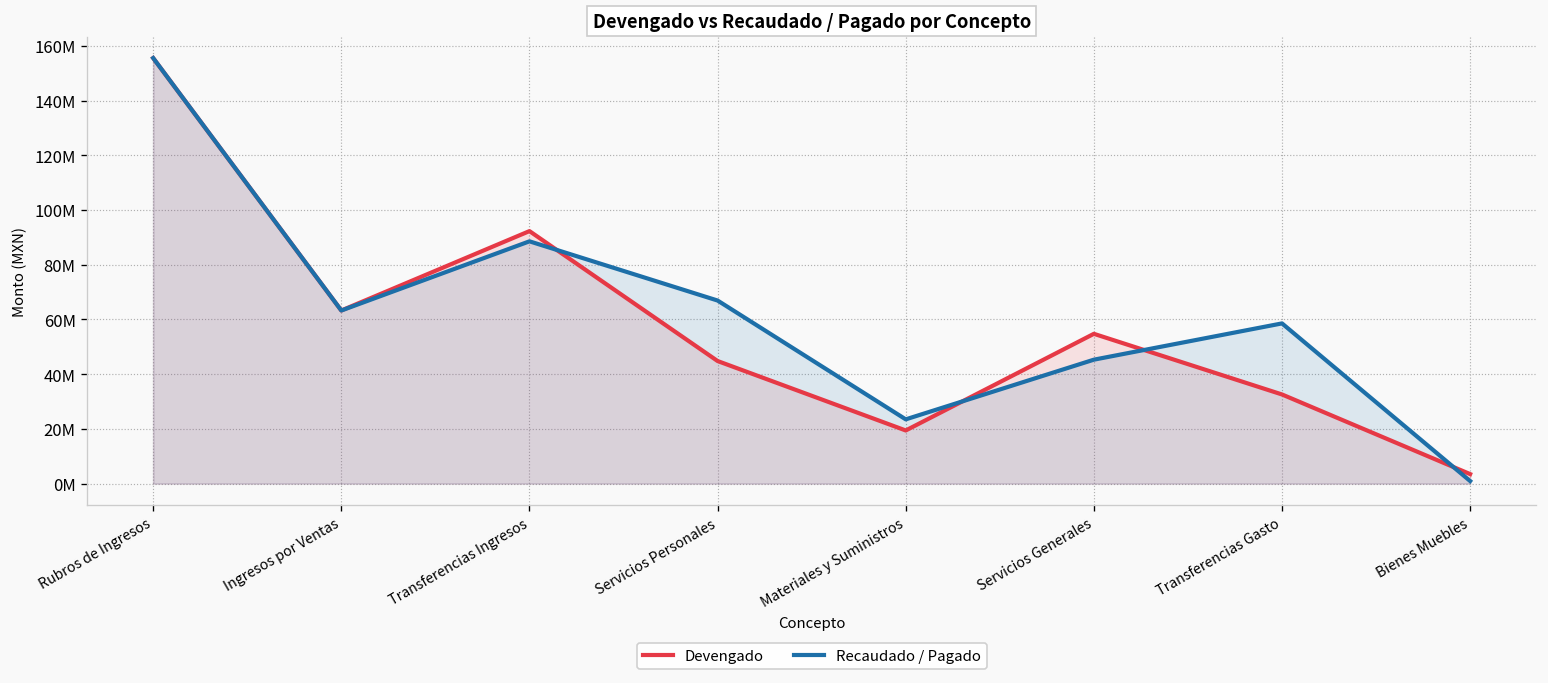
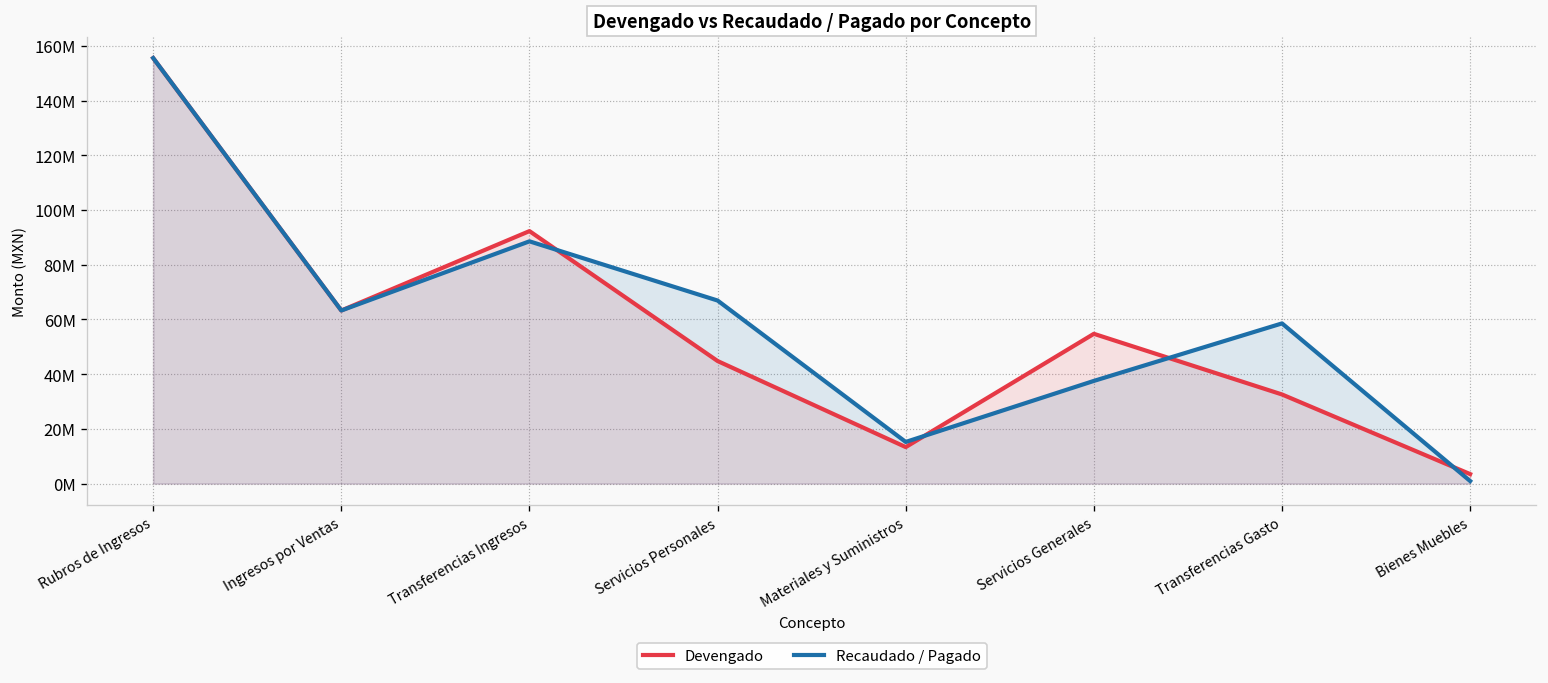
  {
    "Devengado": {
      "Transferencias Ingresos": 92000000,
      "Servicios Personales": 45000000,
-     "Materiales y Suministros": 19000000,
+     "Materiales y Suministros": 13000000,
      "Servicios Generales": 55000000,
      "Transferencias Gasto": 33000000,
      "Bienes Muebles": 3000000
    },
    "Recaudado / Pagado": {
      "Transferencias Ingresos": 89000000,
      "Servicios Personales": 67000000,
-     "Materiales y Suministros": 23000000,
-     "Servicios Generales": 45000000,
+     "Materiales y Suministros": 15000000,
+     "Servicios Generales": 38000000,
      "Transferencias Gasto": 59000000,
      "Bienes Muebles": 1000000
    }
  }
